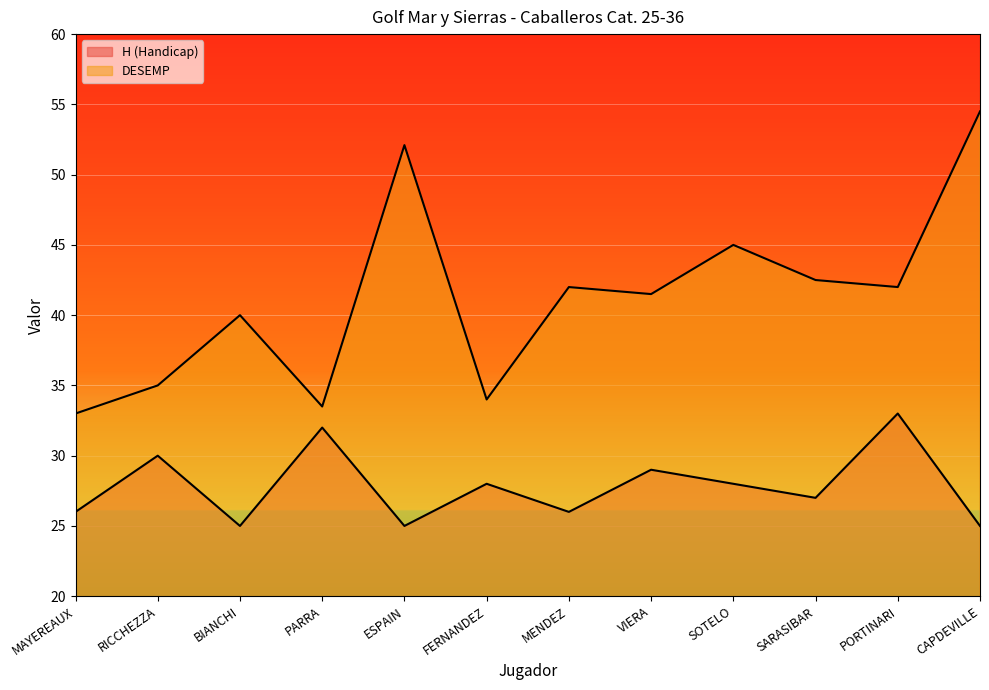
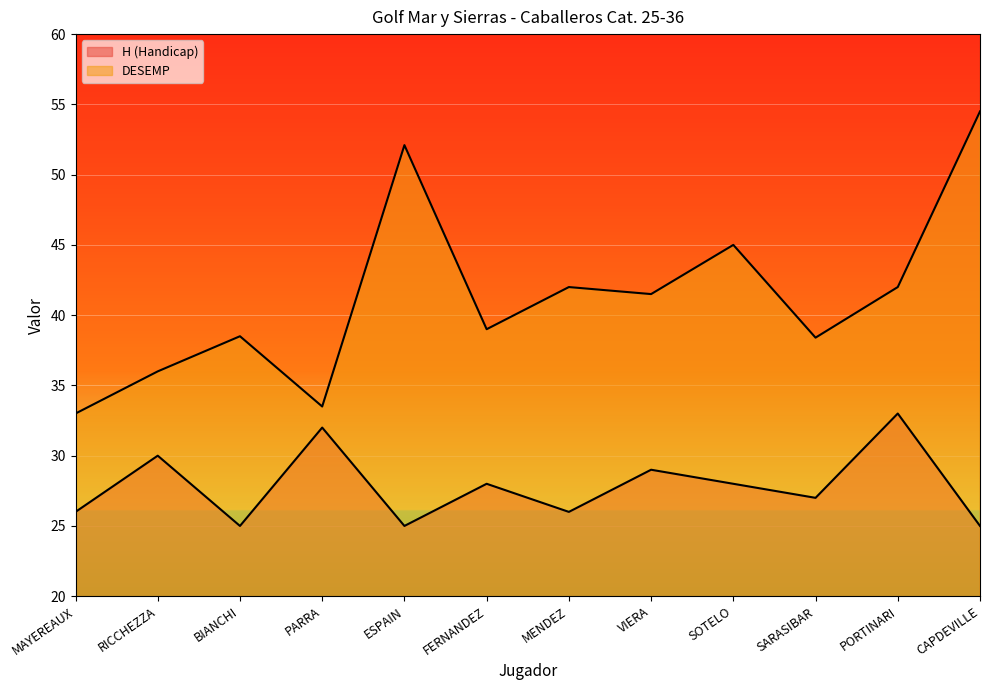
  {
    "H (Handicap)": {
      "MAYEREAUX": 26.0,
      "RICCHEZZA": 30.0,
      "BIANCHI": 25.0,
      "PARRA": 32.0,
      "ESPAIN": 25.0,
      "FERNANDEZ": 28.0,
      "MENDEZ": 26.0,
      "VIERA": 29.0,
      "SOTELO": 28.0,
      "SARASIBAR": 27.0,
      "PORTINARI": 33.0,
      "CAPDEVILLE": 25.0
    },
    "DESEMP": {
      "MAYEREAUX": 33.0,
-     "RICCHEZZA": 35,
-     "BIANCHI": 40.0,
+     "RICCHEZZA": 36,
+     "BIANCHI": 38.5,
      "PARRA": 33.5,
      "ESPAIN": 52.1,
-     "FERNANDEZ": 34,
+     "FERNANDEZ": 39,
      "MENDEZ": 42.0,
      "VIERA": 41.5,
      "SOTELO": 45.0,
-     "SARASIBAR": 42.5,
+     "SARASIBAR": 38.4,
      "PORTINARI": 42.0,
      "CAPDEVILLE": 54.5
    }
  }
